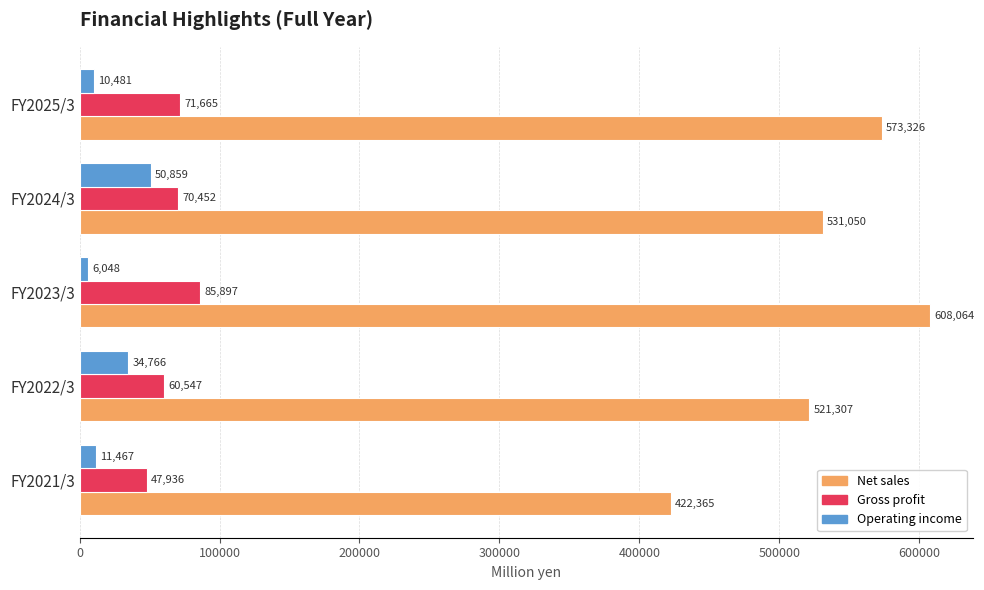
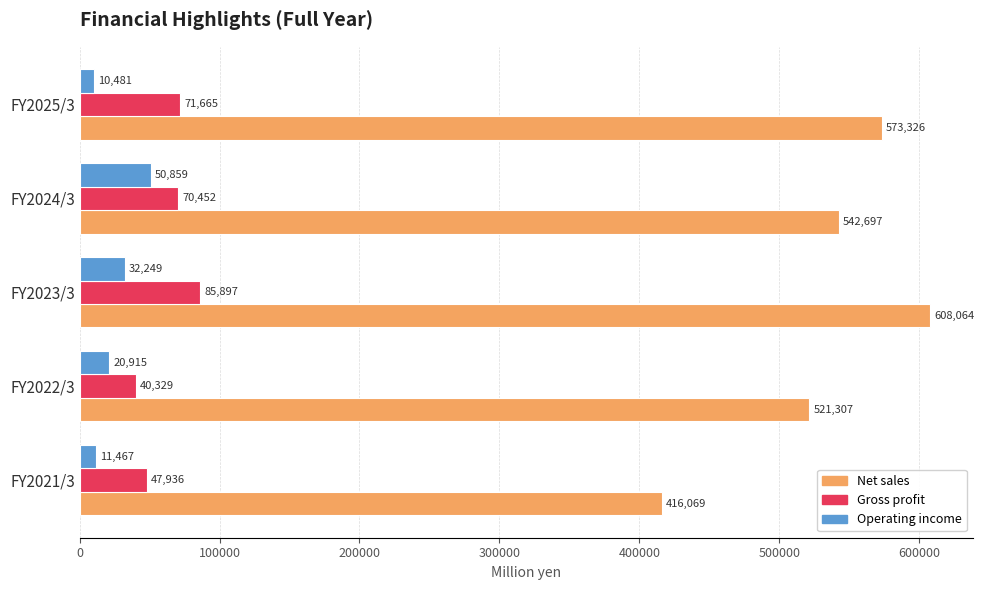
  {
    "Net sales": {
      "FY2025/3": "573,326",
-     "FY2024/3": "531,050",
+     "FY2024/3": "542,697",
      "FY2023/3": "608,064",
      "FY2022/3": "521,307",
-     "FY2021/3": "422,365"
+     "FY2021/3": "416,069"
    },
    "Gross profit": {
      "FY2025/3": "71,665",
      "FY2024/3": "70,452",
      "FY2023/3": "85,897",
-     "FY2022/3": "60,547",
+     "FY2022/3": "40,329",
      "FY2021/3": "47,936"
    },
    "Operating income": {
      "FY2025/3": "10,481",
      "FY2024/3": "50,859",
-     "FY2023/3": "6,048",
-     "FY2022/3": "34,766",
+     "FY2023/3": "32,249",
+     "FY2022/3": "20,915",
      "FY2021/3": "11,467"
    }
  }
